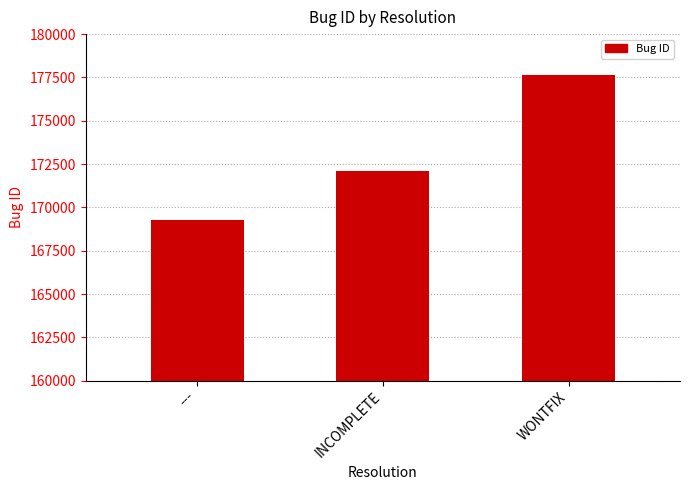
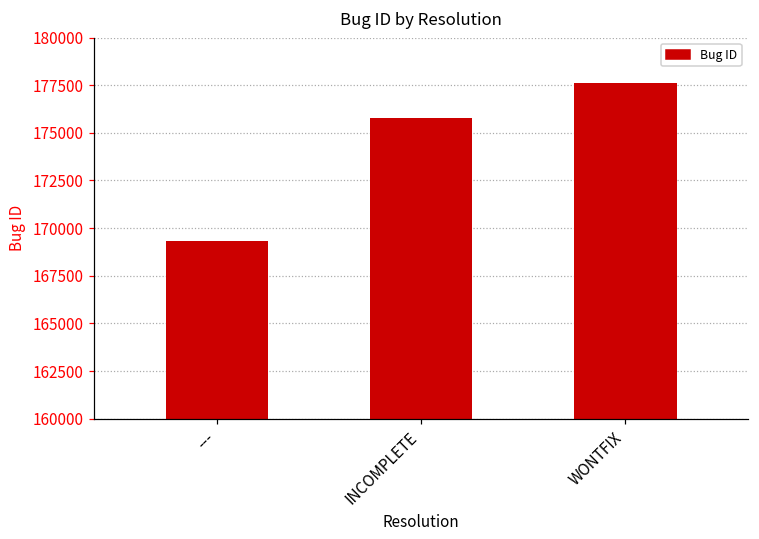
  {
    "---": 169300,
-   "INCOMPLETE": 172100,
+   "INCOMPLETE": 175800,
    "WONTFIX": 177600
  }
